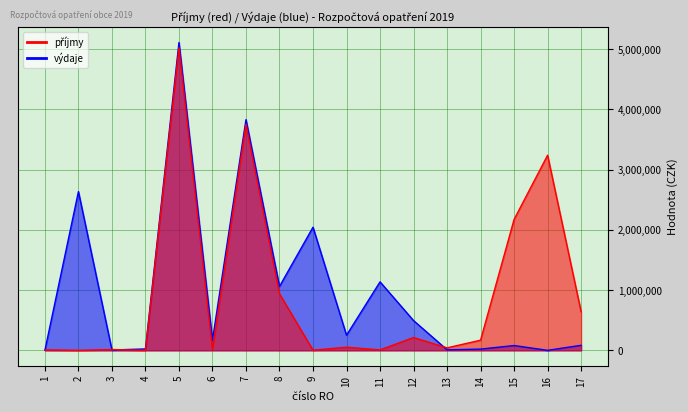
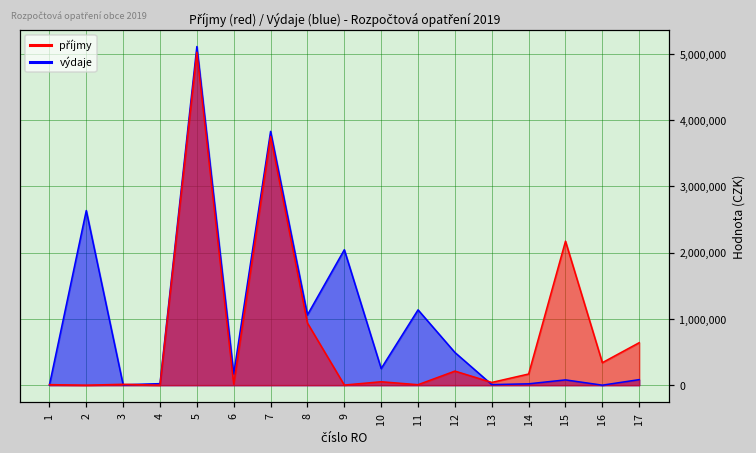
  {
    "výdaje": {
      "2": "2,600,000",
      "5": "5,100,000",
      "6": "200,000",
      "7": "3,800,000",
      "8": "1,100,000",
      "9": "2,000,000",
      "10": "300,000",
      "11": "1,100,000",
      "12": "500,000",
      "14": "0",
      "15": "100,000",
      "16": "0",
      "17": "100,000"
    },
    "příjmy": {
      "2": "0",
      "5": "5,000,000",
      "6": "0",
      "7": "3,800,000",
      "8": "900,000",
      "9": "0",
      "10": "100,000",
      "11": "0",
      "12": "200,000",
      "14": "200,000",
      "15": "2,200,000",
-     "16": "3,200,000",
+     "16": "300,000",
      "17": "600,000"
    }
  }
